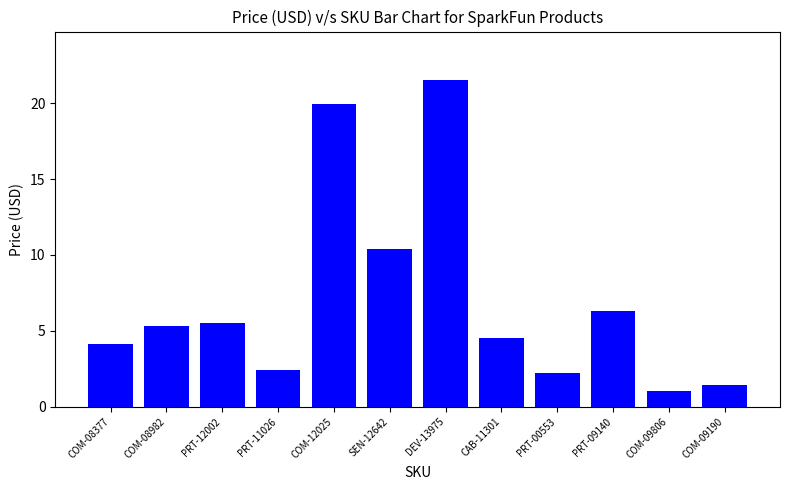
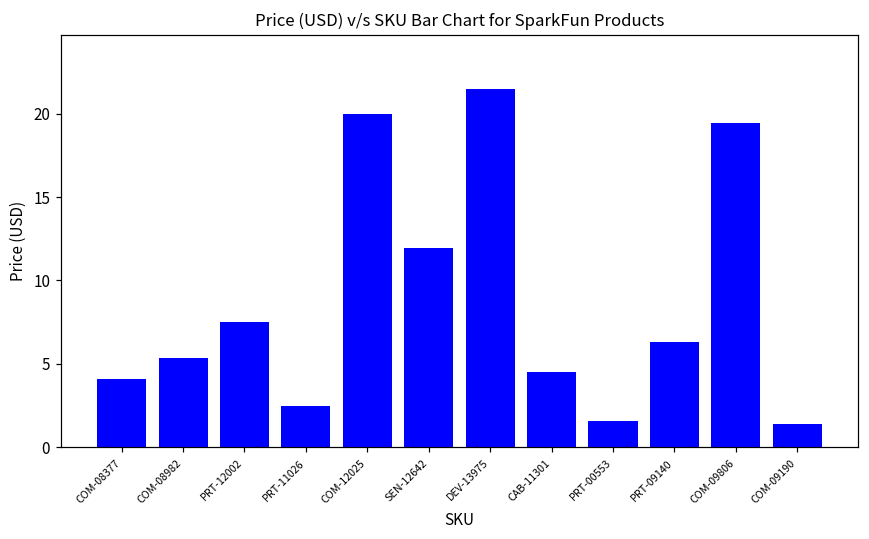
  {
    "COM-08377": 4.1,
    "COM-08982": 5.4,
-   "PRT-12002": 5.5,
+   "PRT-12002": 7.5,
    "PRT-11026": 2.5,
    "COM-12025": 20.0,
-   "SEN-12642": 10.4,
+   "SEN-12642": 12.0,
    "DEV-13975": 21.5,
    "CAB-11301": 4.5,
-   "PRT-00553": 2.3,
+   "PRT-00553": 1.6,
    "PRT-09140": 6.3,
-   "COM-09806": 1.1,
+   "COM-09806": 19.4,
    "COM-09190": 1.4
  }
